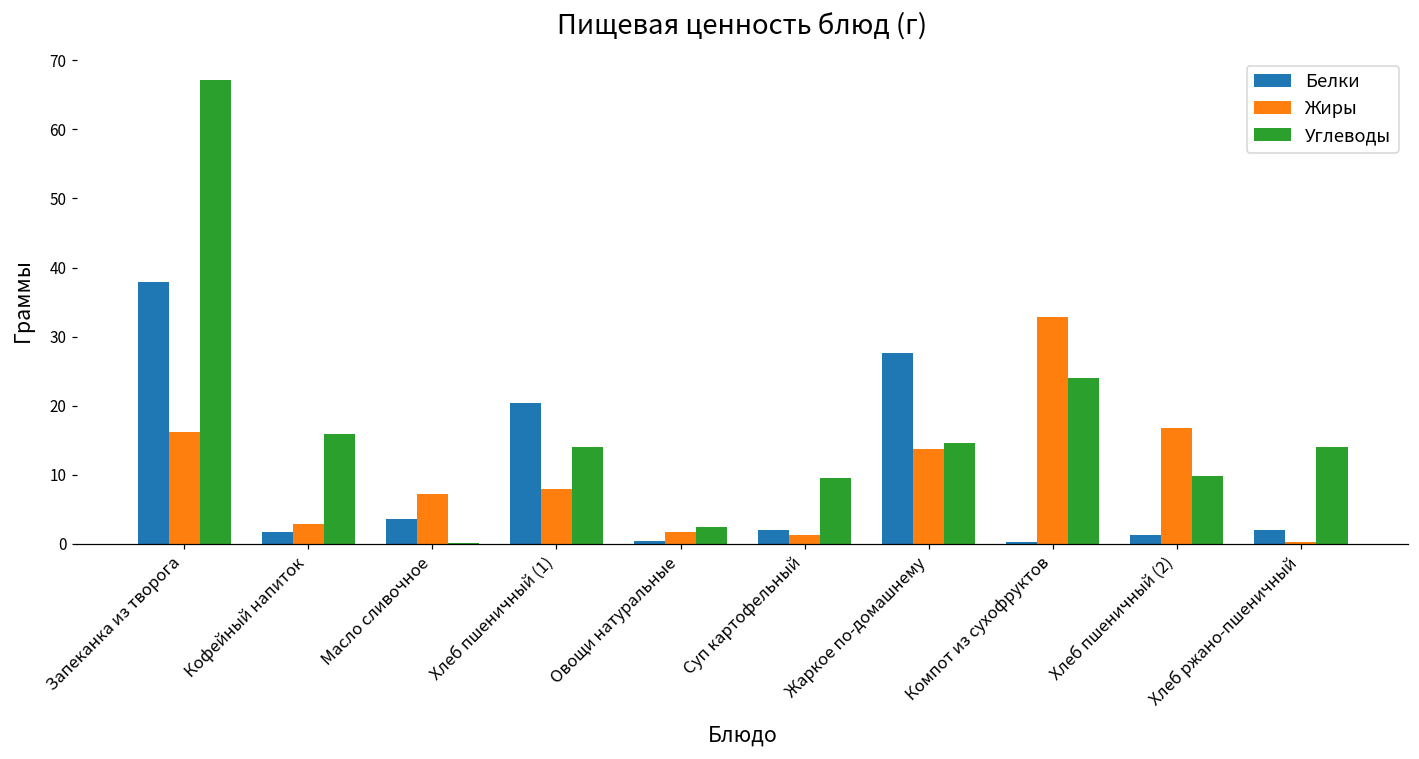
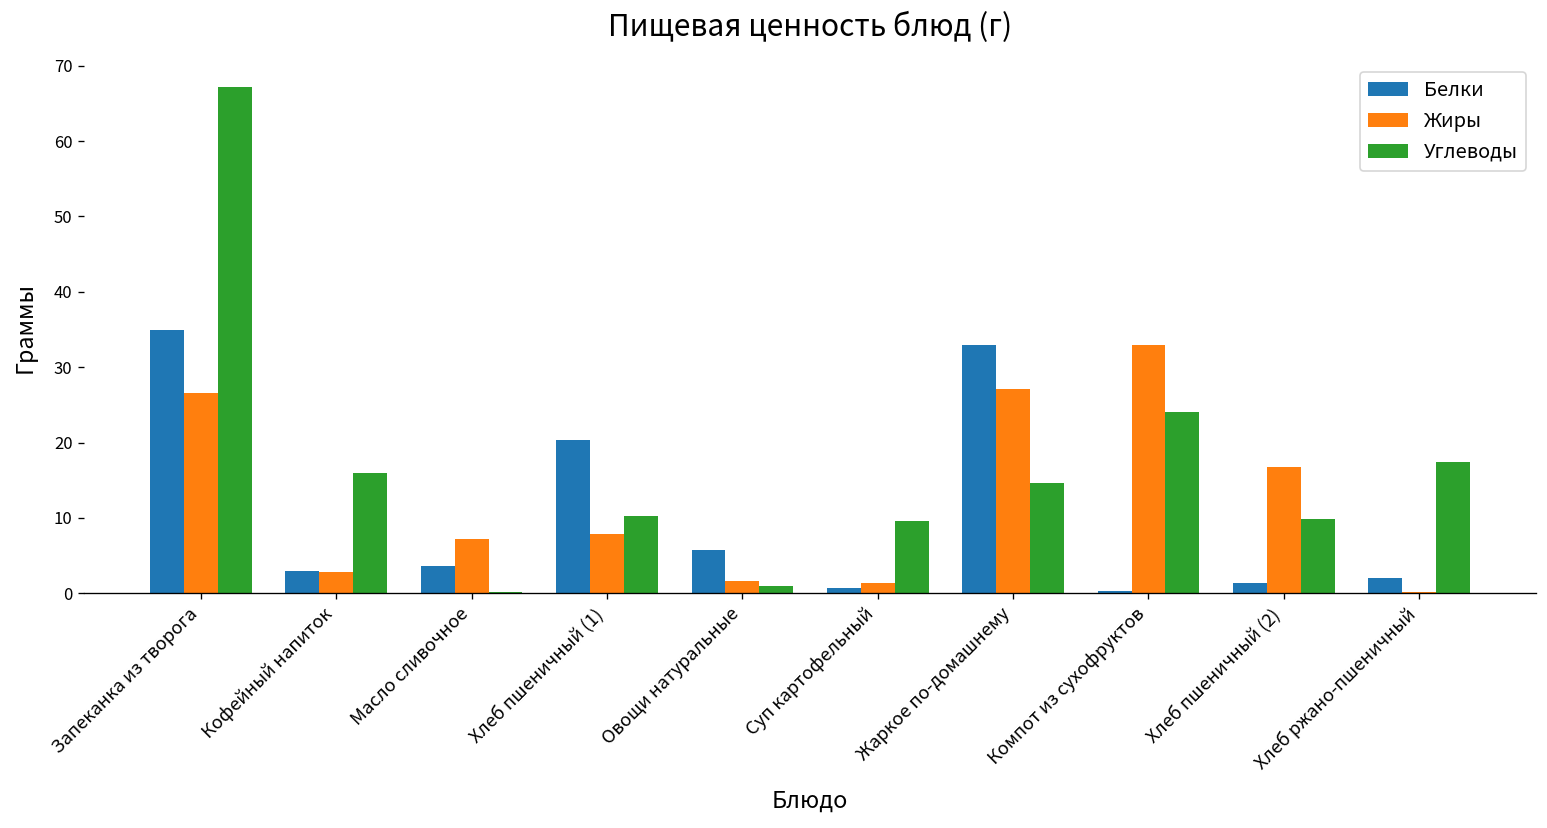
  {
    "Белки": {
-     "Запеканка из творога": 38,
-     "Кофейный напиток": 2,
+     "Запеканка из творога": 35,
+     "Кофейный напиток": 3,
      "Масло сливочное": 4,
      "Хлеб пшеничный (1)": 20,
-     "Овощи натуральные": 0,
-     "Суп картофельный": 2,
-     "Жаркое по-домашнему": 28,
+     "Овощи натуральные": 6,
+     "Суп картофельный": 1,
+     "Жаркое по-домашнему": 33,
      "Хлеб пшеничный (2)": 1,
      "Хлеб ржано-пшеничный": 2
    },
    "Жиры": {
-     "Запеканка из творога": 16,
+     "Запеканка из творога": 27,
      "Кофейный напиток": 3,
      "Масло сливочное": 7,
      "Хлеб пшеничный (1)": 8,
      "Овощи натуральные": 2,
      "Суп картофельный": 1,
-     "Жаркое по-домашнему": 14,
+     "Жаркое по-домашнему": 27,
      "Компот из сухофруктов": 33,
      "Хлеб пшеничный (2)": 17
    },
    "Углеводы": {
      "Запеканка из творога": 67,
      "Кофейный напиток": 16,
-     "Хлеб пшеничный (1)": 14,
-     "Овощи натуральные": 2,
+     "Хлеб пшеничный (1)": 10,
+     "Овощи натуральные": 1,
      "Суп картофельный": 10,
      "Жаркое по-домашнему": 15,
      "Компот из сухофруктов": 24,
      "Хлеб пшеничный (2)": 10,
-     "Хлеб ржано-пшеничный": 14
+     "Хлеб ржано-пшеничный": 17
    }
  }
